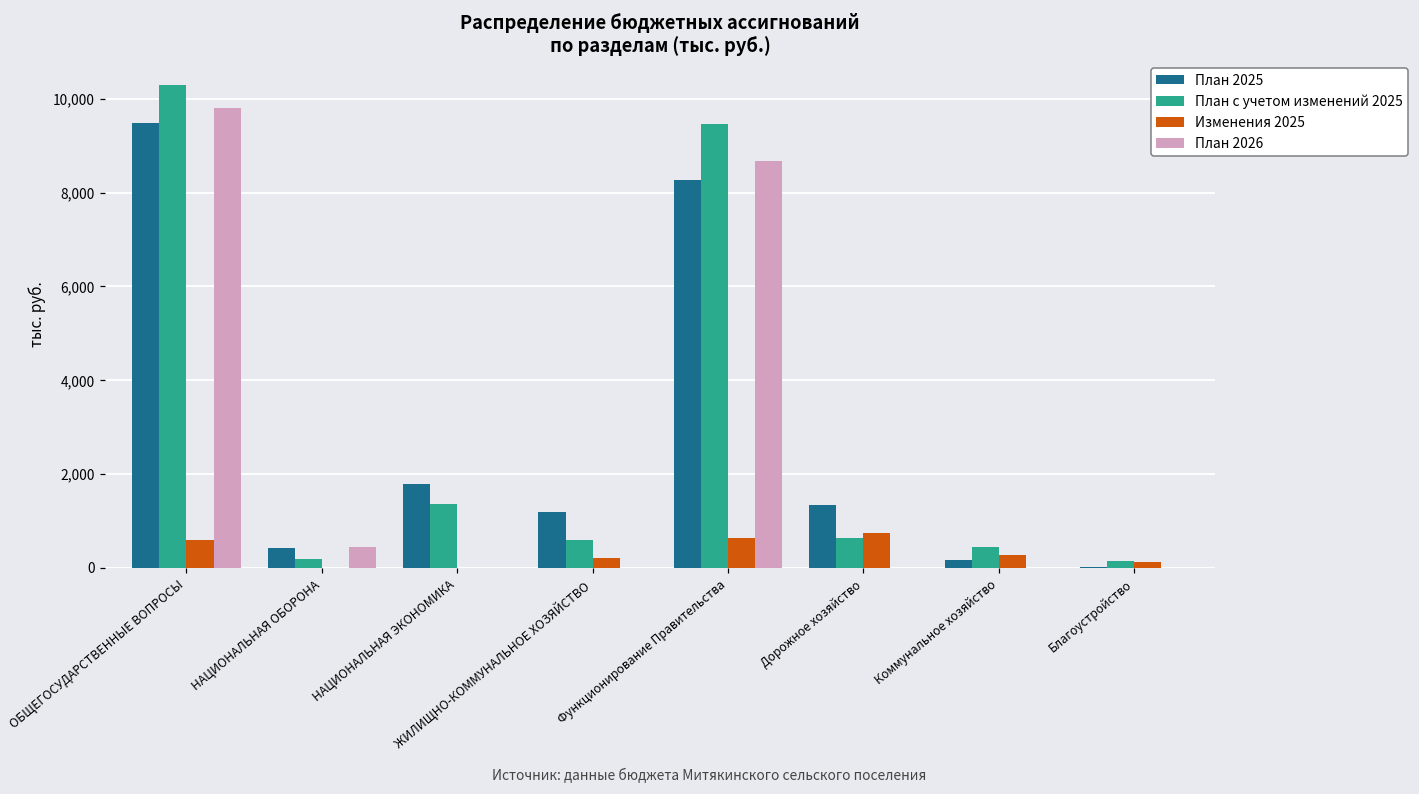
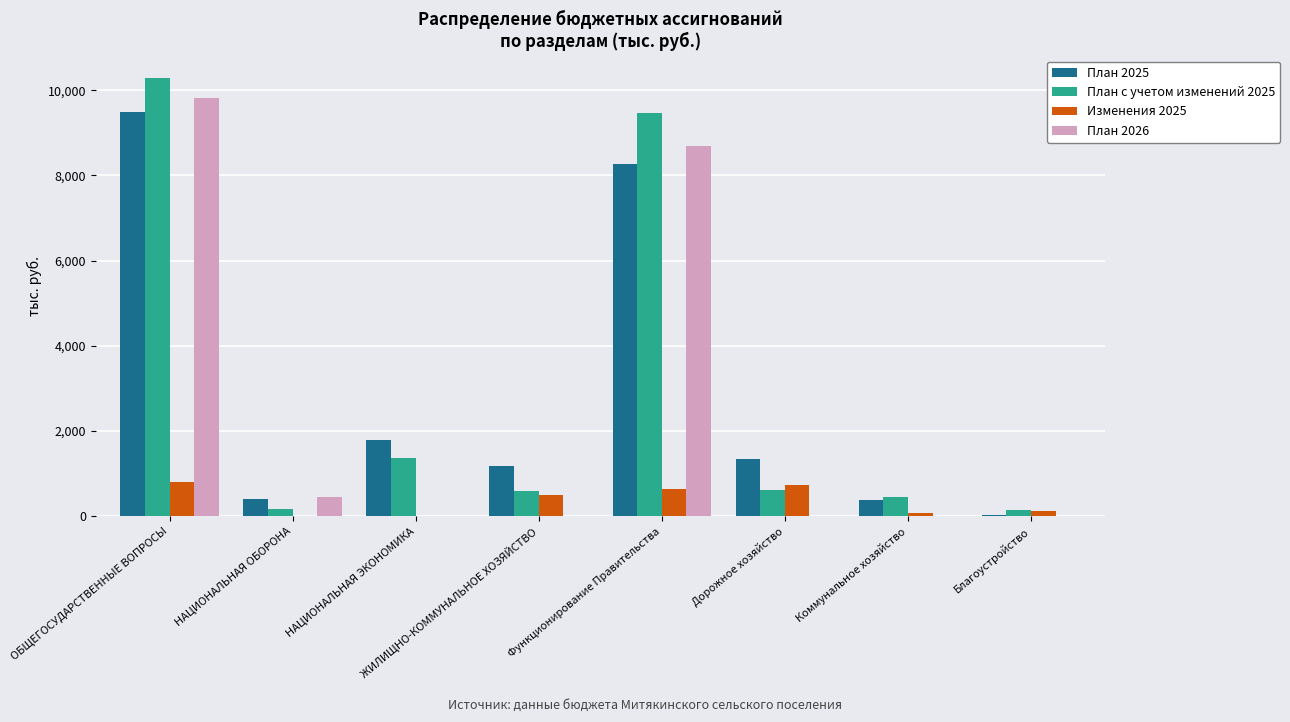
  {
    "План 2025": {
      "ОБЩЕГОСУДАРСТВЕННЫЕ ВОПРОСЫ": "9,500",
      "НАЦИОНАЛЬНАЯ ОБОРОНА": "400",
      "НАЦИОНАЛЬНАЯ ЭКОНОМИКА": "1,800",
      "ЖИЛИЩНО-КОММУНАЛЬНОЕ ХОЗЯЙСТВО": "1,200",
      "Функционирование Правительства": "8,300",
      "Дорожное хозяйство": "1,300",
-     "Коммунальное хозяйство": "200"
+     "Коммунальное хозяйство": "400"
    },
    "План с учетом изменений 2025": {
      "ОБЩЕГОСУДАРСТВЕННЫЕ ВОПРОСЫ": "10,300",
      "НАЦИОНАЛЬНАЯ ОБОРОНА": "200",
      "НАЦИОНАЛЬНАЯ ЭКОНОМИКА": "1,400",
      "ЖИЛИЩНО-КОММУНАЛЬНОЕ ХОЗЯЙСТВО": "600",
      "Функционирование Правительства": "9,500",
      "Дорожное хозяйство": "600",
      "Коммунальное хозяйство": "400",
      "Благоустройство": "100"
    },
    "Изменения 2025": {
-     "ОБЩЕГОСУДАРСТВЕННЫЕ ВОПРОСЫ": "600",
+     "ОБЩЕГОСУДАРСТВЕННЫЕ ВОПРОСЫ": "800",
      "НАЦИОНАЛЬНАЯ ОБОРОНА": "0",
      "НАЦИОНАЛЬНАЯ ЭКОНОМИКА": "0",
-     "ЖИЛИЩНО-КОММУНАЛЬНОЕ ХОЗЯЙСТВО": "200",
+     "ЖИЛИЩНО-КОММУНАЛЬНОЕ ХОЗЯЙСТВО": "500",
      "Функционирование Правительства": "600",
      "Дорожное хозяйство": "700",
-     "Коммунальное хозяйство": "300",
+     "Коммунальное хозяйство": "100",
      "Благоустройство": "100"
    },
    "План 2026": {
      "ОБЩЕГОСУДАРСТВЕННЫЕ ВОПРОСЫ": "9,800",
      "НАЦИОНАЛЬНАЯ ОБОРОНА": "400",
      "НАЦИОНАЛЬНАЯ ЭКОНОМИКА": "0",
      "ЖИЛИЩНО-КОММУНАЛЬНОЕ ХОЗЯЙСТВО": "0",
      "Функционирование Правительства": "8,700",
      "Дорожное хозяйство": "0",
      "Коммунальное хозяйство": "0",
      "Благоустройство": "0"
    }
  }
